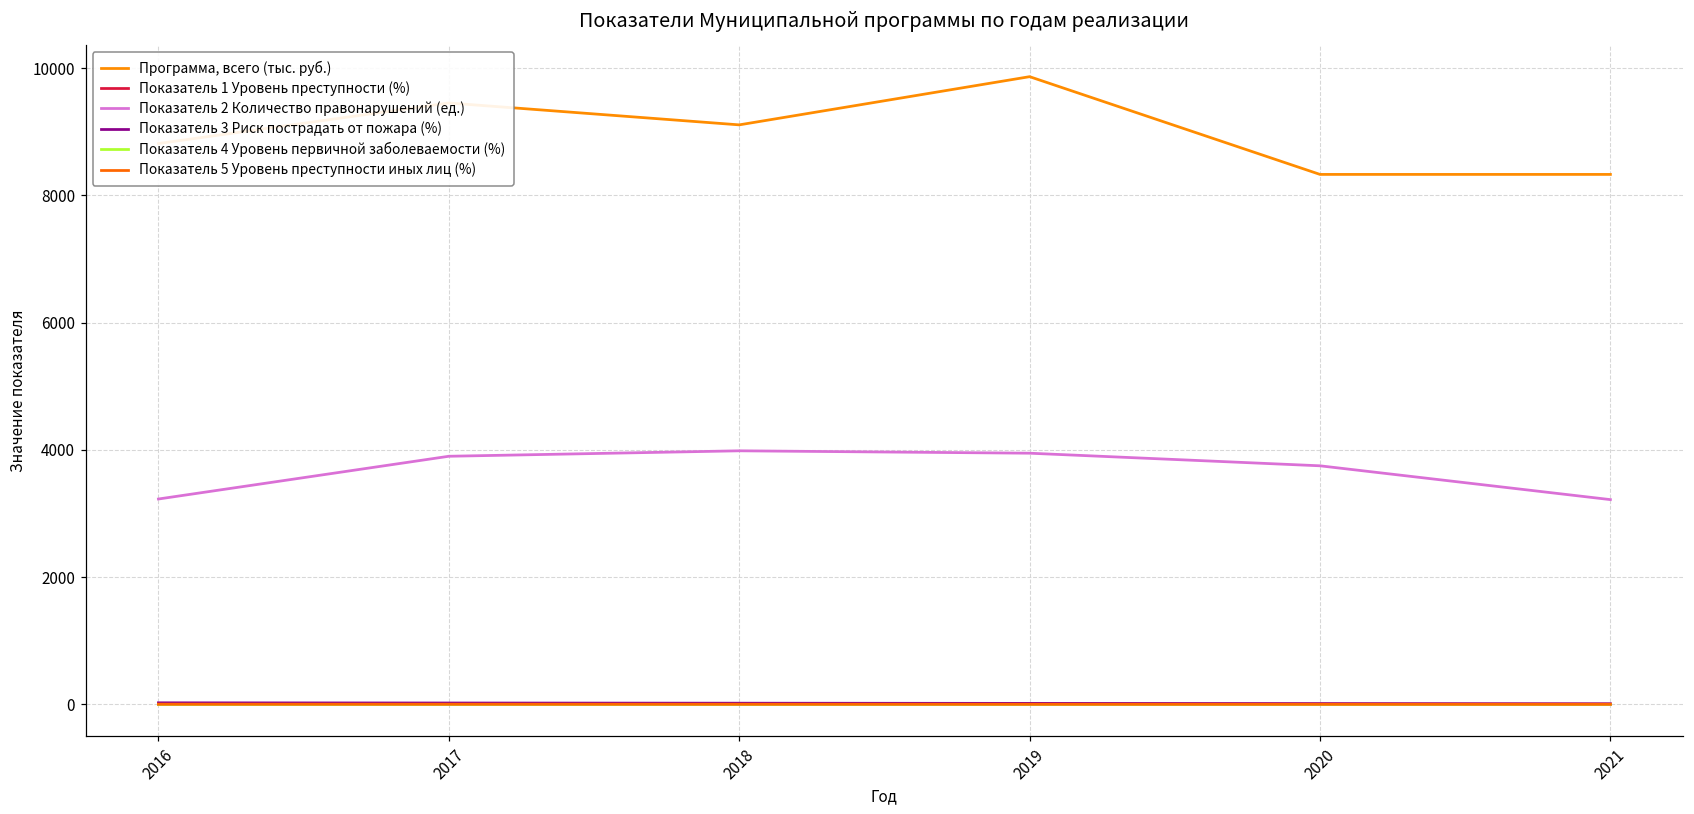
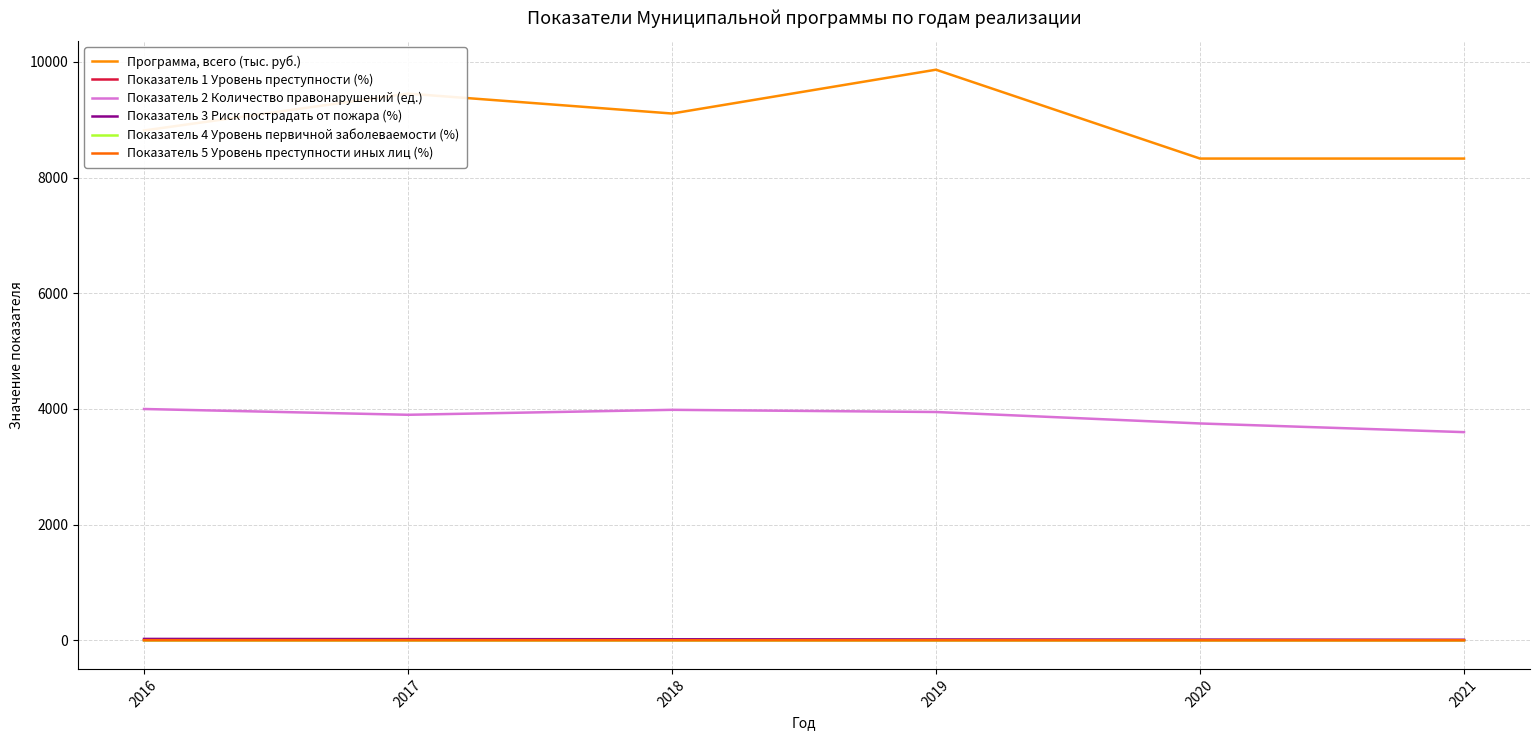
  {
    "Показатель 2 Количество правонарушений (ед.)": {
-     "2016": 3200,
+     "2016": 4000,
      "2017": 3900,
      "2018": 4000,
      "2019": 3900,
      "2020": 3800,
-     "2021": 3200
+     "2021": 3600
    }
  }
